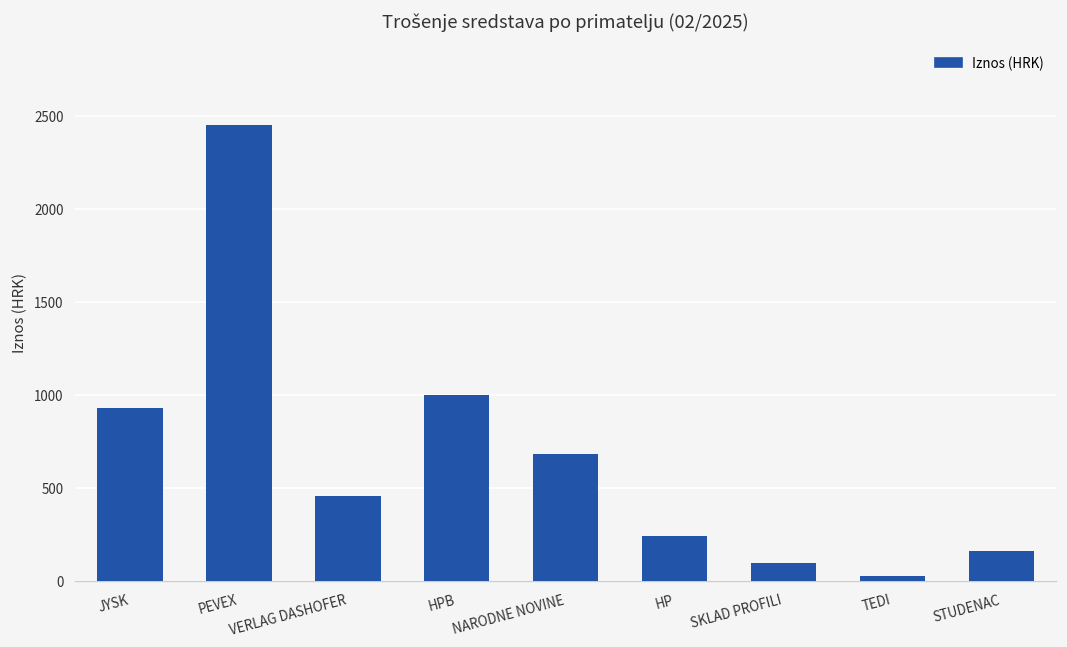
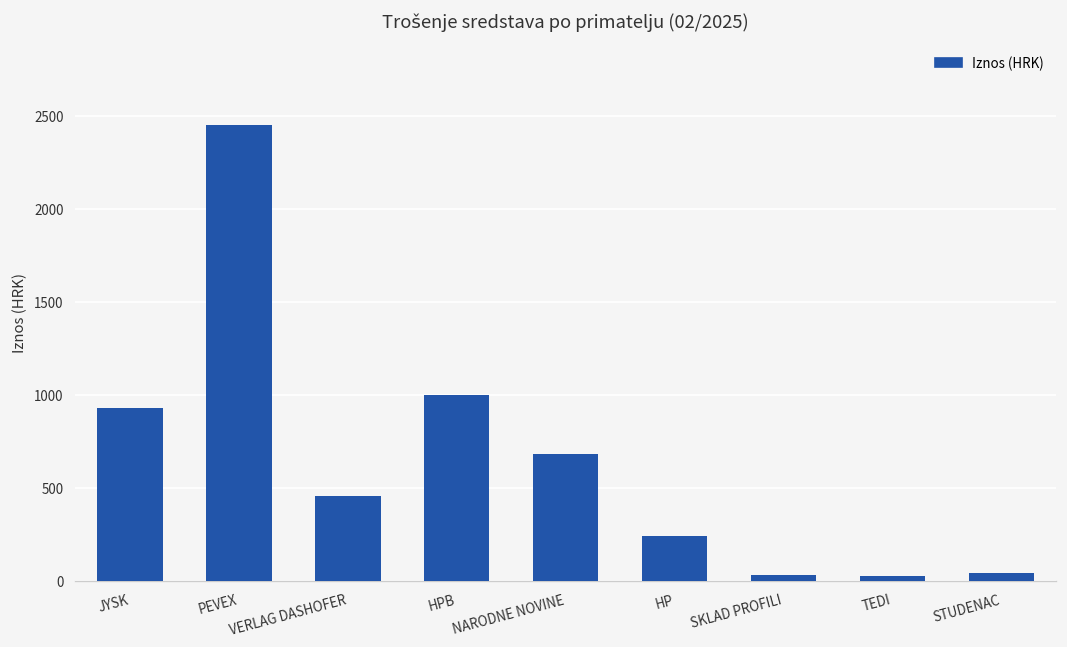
  {
    "JYSK": 930,
    "PEVEX": 2450,
    "VERLAG DASHOFER": 460,
    "HPB": 1000,
    "NARODNE NOVINE": 680,
    "HP": 240,
-   "SKLAD PROFILI": 100,
+   "SKLAD PROFILI": 30,
    "TEDI": 30,
-   "STUDENAC": 160
+   "STUDENAC": 40
  }
